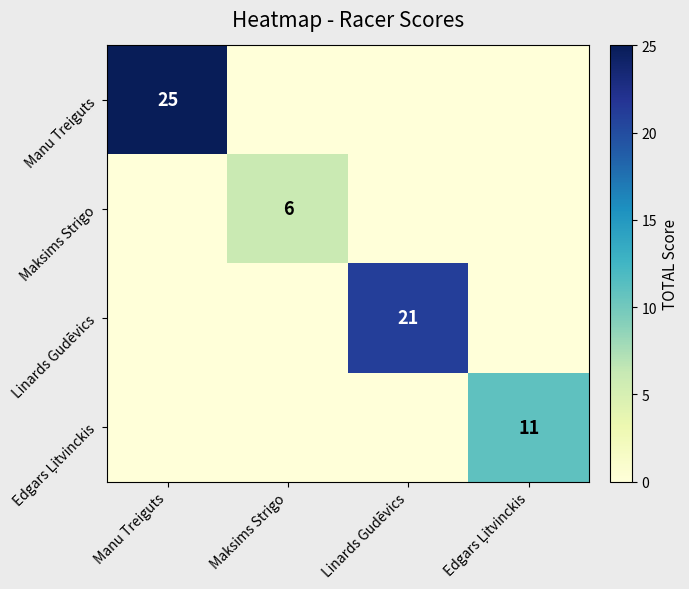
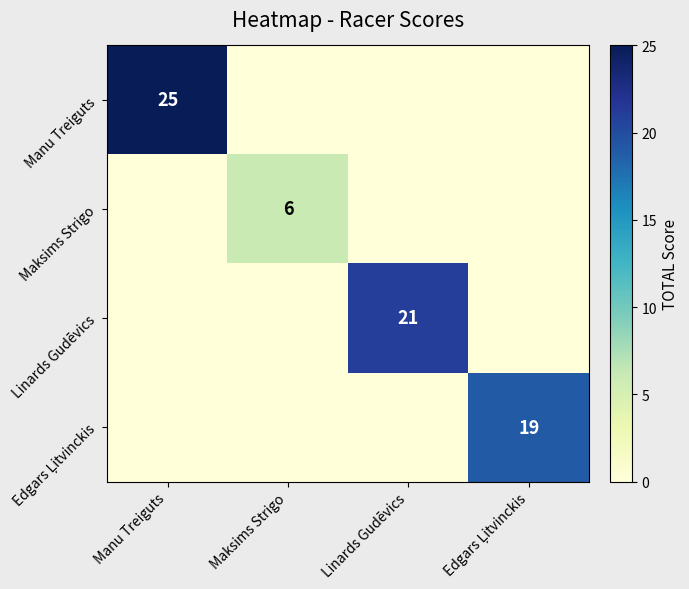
  {
    "Manu Treiguts": {
      "Manu Treiguts": 25
    },
    "Maksims Strigo": {
      "Maksims Strigo": 6
    },
    "Linards Gudēvics": {
      "Linards Gudēvics": 21
    },
    "Edgars Ļitvinckis": {
-     "Edgars Ļitvinckis": 11
+     "Edgars Ļitvinckis": 19
    }
  }
